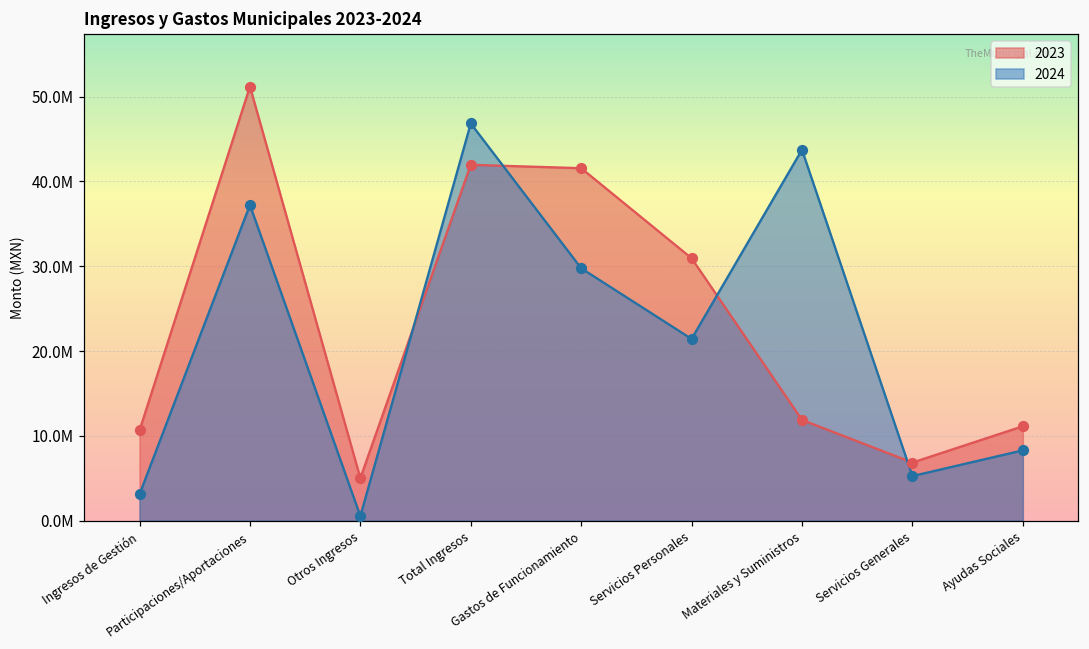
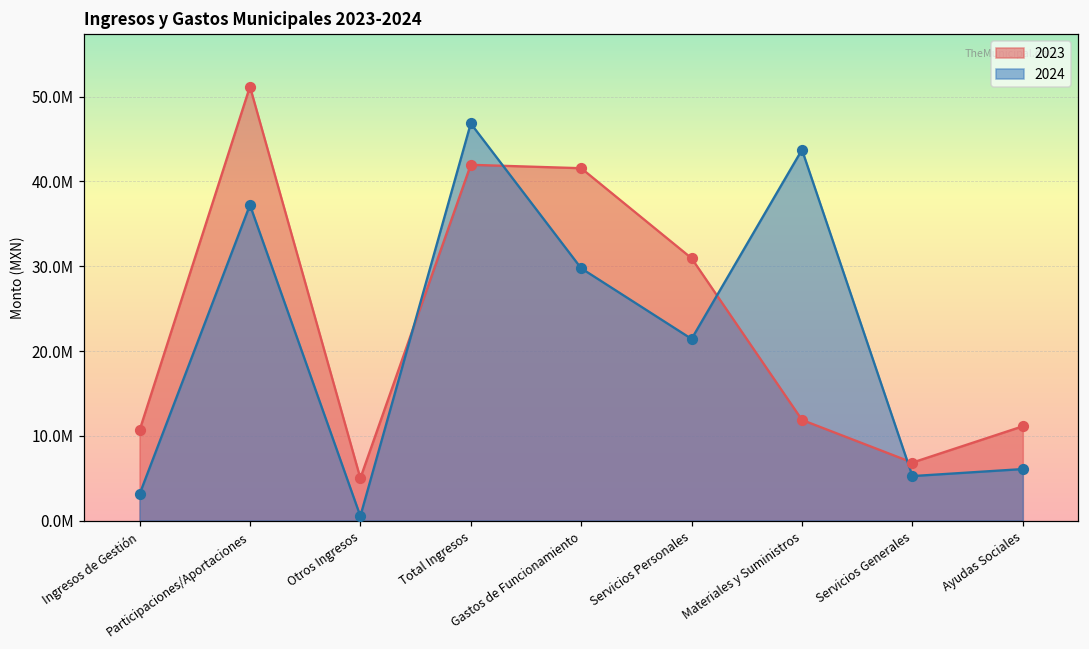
  {
    "2023": {
      "Ingresos de Gestión": 11000000,
      "Participaciones/Aportaciones": 51000000,
      "Otros Ingresos": 5000000,
      "Total Ingresos": 42000000,
      "Gastos de Funcionamiento": 42000000,
      "Servicios Personales": 31000000,
      "Materiales y Suministros": 12000000,
      "Servicios Generales": 7000000,
      "Ayudas Sociales": 11000000
    },
    "2024": {
      "Ingresos de Gestión": 3000000,
      "Participaciones/Aportaciones": 37000000,
      "Otros Ingresos": 1000000,
      "Total Ingresos": 47000000,
      "Gastos de Funcionamiento": 30000000,
      "Servicios Personales": 21000000,
      "Materiales y Suministros": 44000000,
      "Servicios Generales": 5000000,
-     "Ayudas Sociales": 8000000
+     "Ayudas Sociales": 6000000
    }
  }
